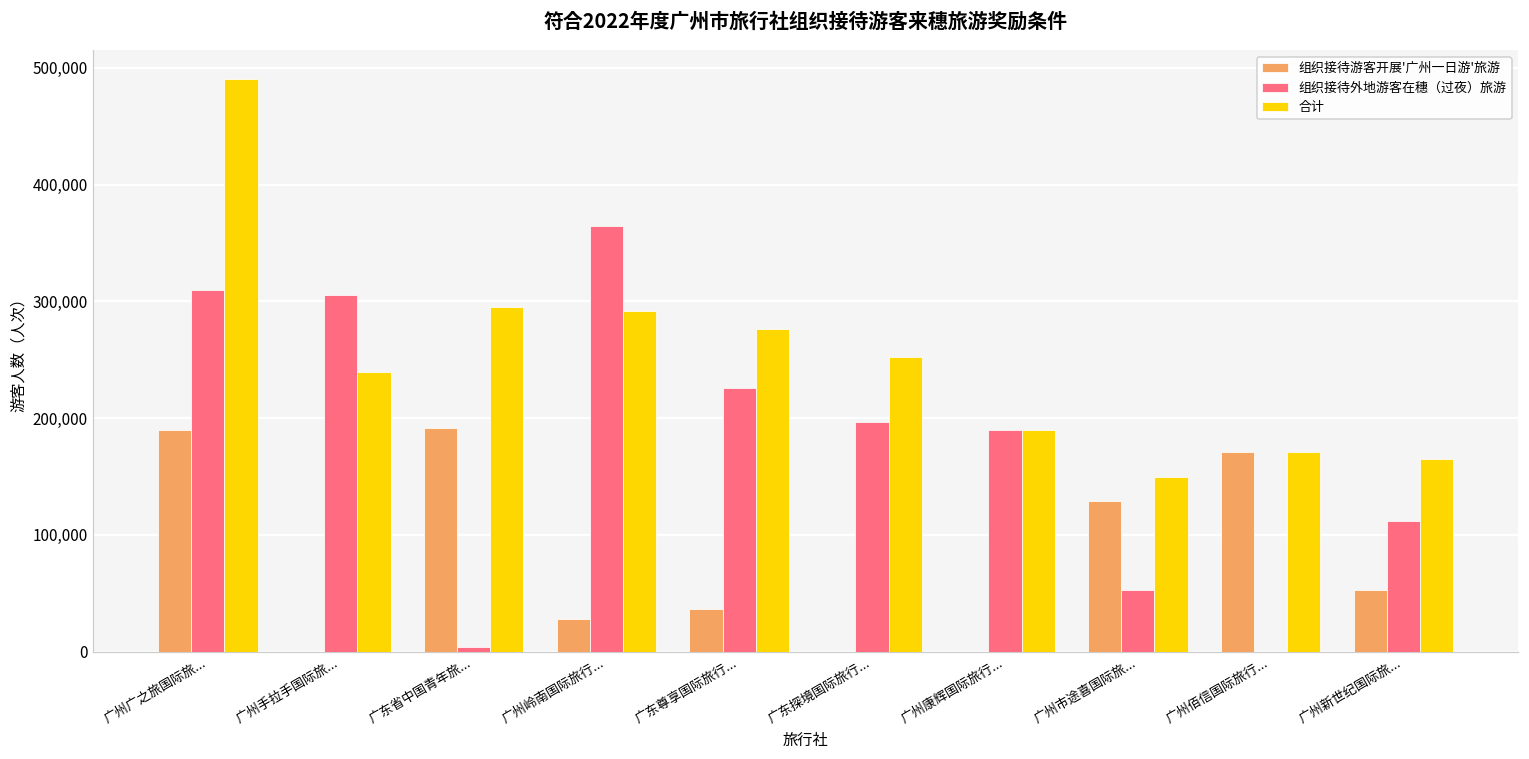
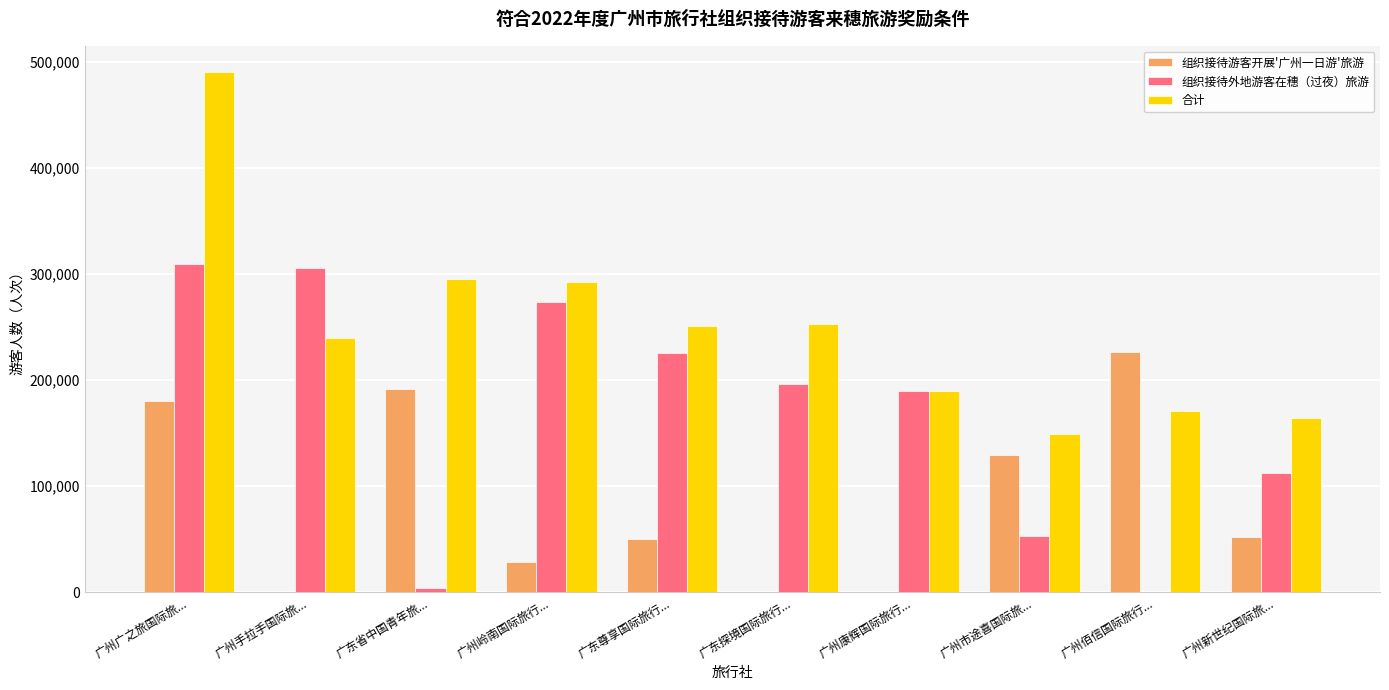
  {
    "组织接待游客开展'广州一日游'旅游": {
-     "广州广之旅国际旅...": "190,000",
+     "广州广之旅国际旅...": "181,000",
      "广州手拉手国际旅...": "0",
      "广东省中国青年旅...": "192,000",
      "广州岭南国际旅行...": "28,000",
-     "广东尊享国际旅行...": "37,000",
+     "广东尊享国际旅行...": "51,000",
      "广东探境国际旅行...": "0",
      "广州康辉国际旅行...": "0",
      "广州市途喜国际旅...": "129,000",
-     "广州佰信国际旅行...": "171,000",
+     "广州佰信国际旅行...": "226,000",
      "广州新世纪国际旅...": "53,000"
    },
    "组织接待外地游客在穗（过夜）旅游": {
      "广州广之旅国际旅...": "310,000",
      "广州手拉手国际旅...": "305,000",
      "广东省中国青年旅...": "4,000",
-     "广州岭南国际旅行...": "365,000",
+     "广州岭南国际旅行...": "274,000",
      "广东尊享国际旅行...": "225,000",
      "广东探境国际旅行...": "197,000",
      "广州康辉国际旅行...": "190,000",
      "广州市途喜国际旅...": "53,000",
      "广州佰信国际旅行...": "0",
      "广州新世纪国际旅...": "112,000"
    },
    "合计": {
      "广州广之旅国际旅...": "490,000",
      "广州手拉手国际旅...": "239,000",
      "广东省中国青年旅...": "295,000",
      "广州岭南国际旅行...": "292,000",
-     "广东尊享国际旅行...": "276,000",
+     "广东尊享国际旅行...": "251,000",
      "广东探境国际旅行...": "253,000",
      "广州康辉国际旅行...": "190,000",
      "广州市途喜国际旅...": "149,000",
      "广州佰信国际旅行...": "171,000",
      "广州新世纪国际旅...": "165,000"
    }
  }
